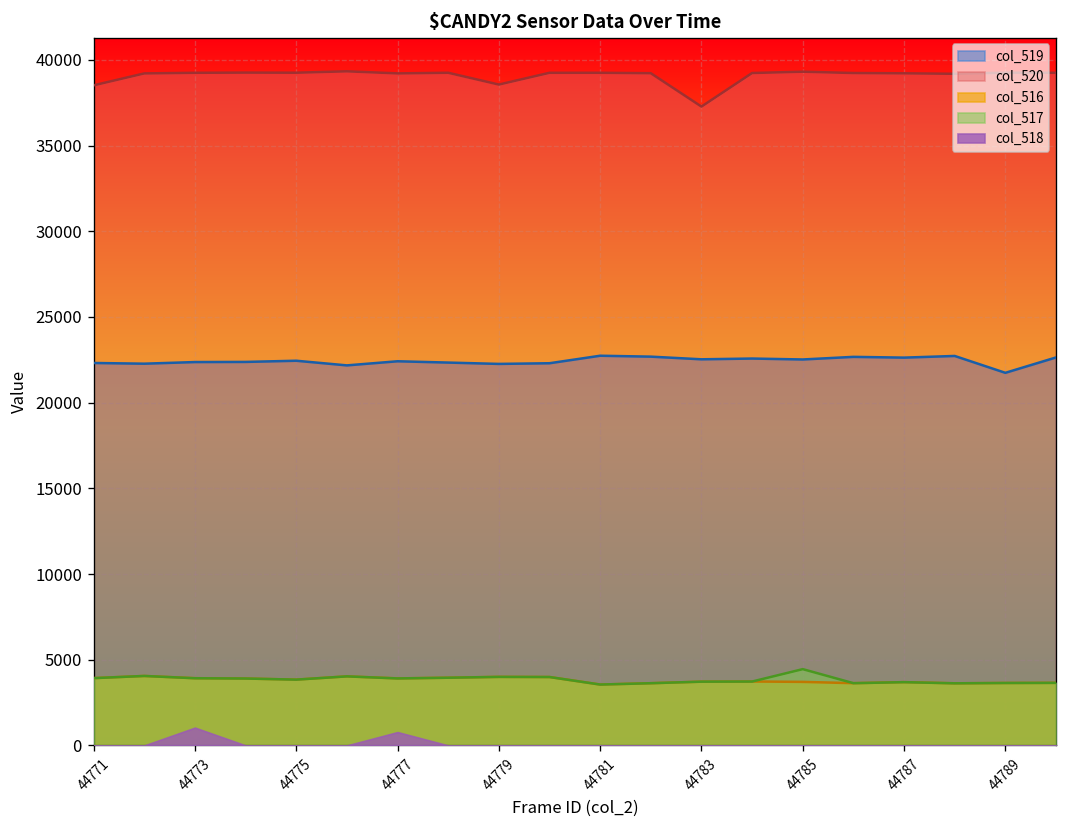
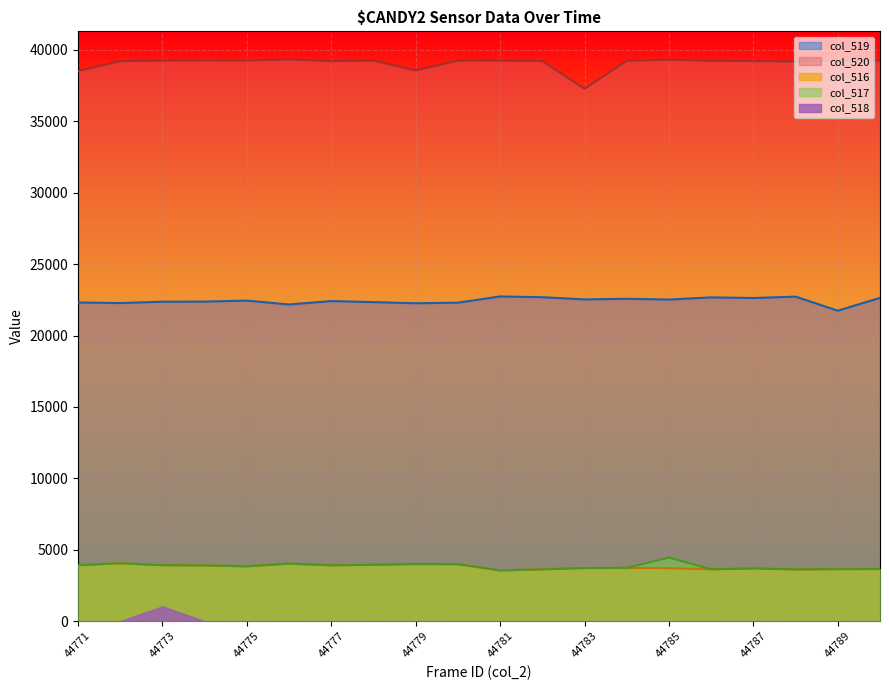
  {
    "col_519": {
      "44771": 22300,
      "44773": 22400,
      "44775": 22400,
      "44777": 22400,
      "44779": 22300,
      "44781": 22700,
      "44783": 22500,
      "44785": 22500,
      "44787": 22600,
      "44789": 21700
    },
    "col_520": {
      "44771": 38500,
      "44773": 39200,
      "44775": 39300,
      "44777": 39200,
      "44779": 38600,
      "44781": 39200,
      "44783": 37300,
      "44785": 39300,
      "44787": 39200
    },
    "col_516": {
      "44785": 3700
    },
    "col_517": {
      "44785": 4500
    },
    "col_518": {
      "44773": 1000,
-     "44777": 800,
+     "44777": 0,
      "44781": 0,
      "44783": 0,
      "44785": 0,
      "44789": 0
    }
  }
